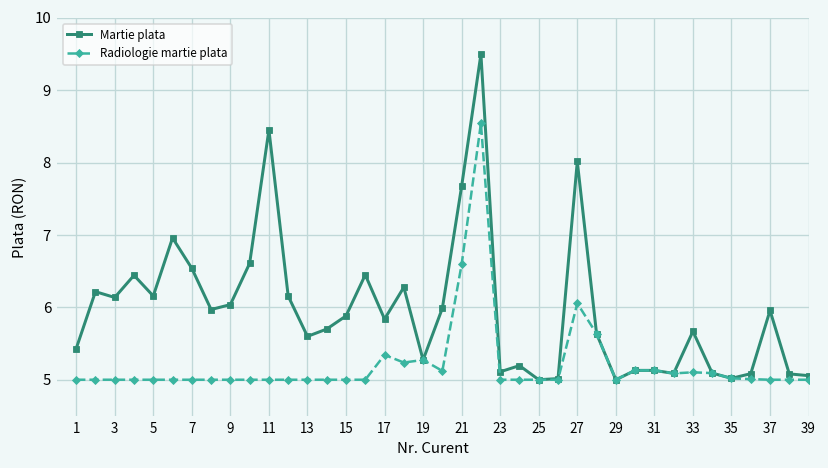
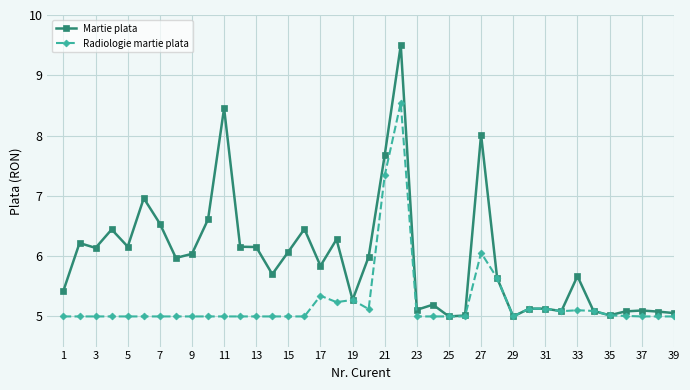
  {
    "Martie plata": {
      "1": 5.4,
      "3": 6.1,
      "5": 6.2,
      "7": 6.5,
      "9": 6.0,
      "11": 8.5,
-     "13": 5.6,
-     "15": 5.9,
+     "13": 6.2,
+     "15": 6.1,
      "17": 5.8,
      "21": 7.7,
      "23": 5.1,
      "27": 8.0,
      "33": 5.7,
-     "37": 6.0,
+     "37": 5.1,
      "39": 5.1
    },
    "Radiologie martie plata": {
      "1": 5.0,
      "3": 5.0,
      "5": 5.0,
      "7": 5.0,
      "9": 5.0,
      "11": 5.0,
      "13": 5.0,
      "15": 5.0,
      "17": 5.3,
-     "21": 6.6,
+     "21": 7.3,
      "23": 5.0,
      "27": 6.1,
      "33": 5.1,
      "37": 5.0,
      "39": 5.0
    }
  }
